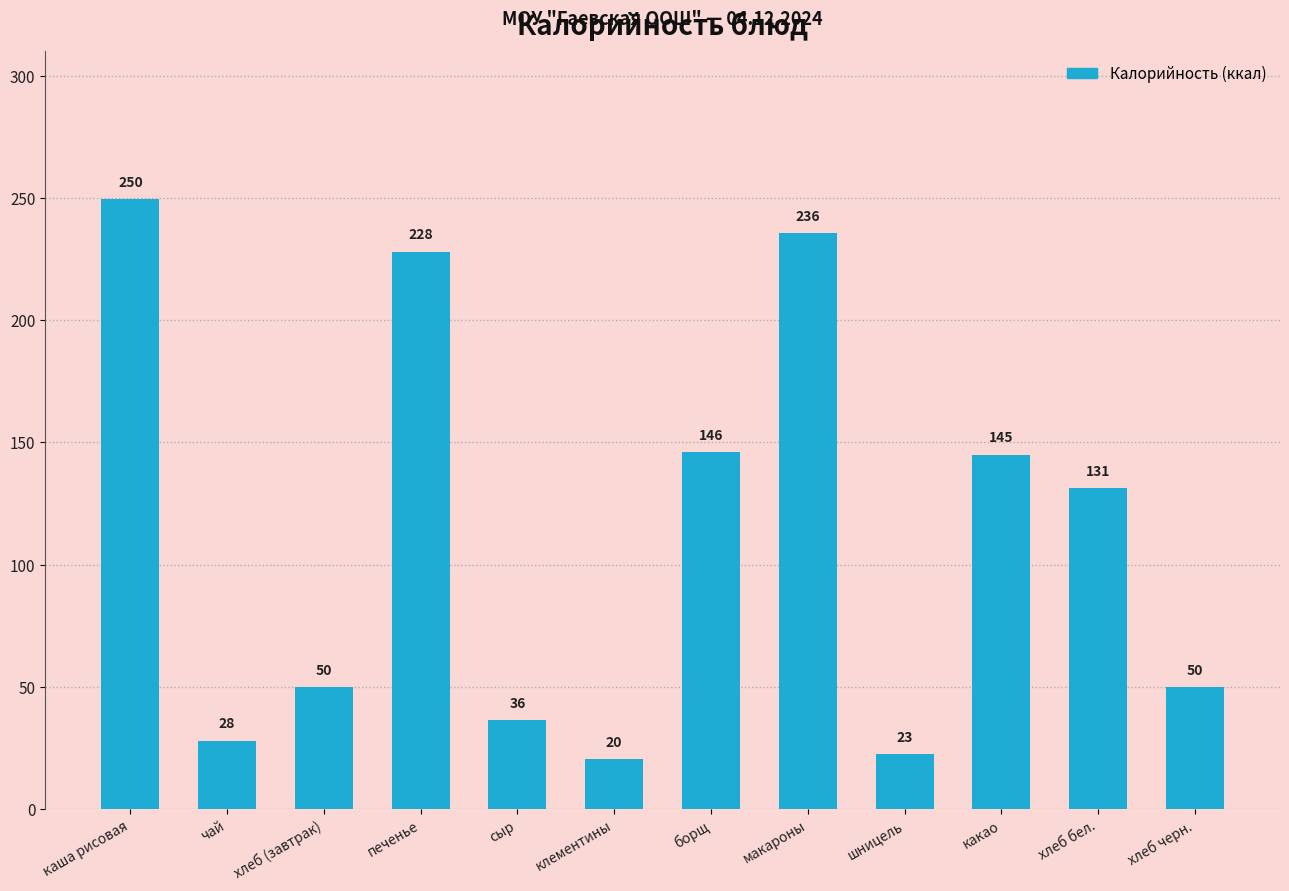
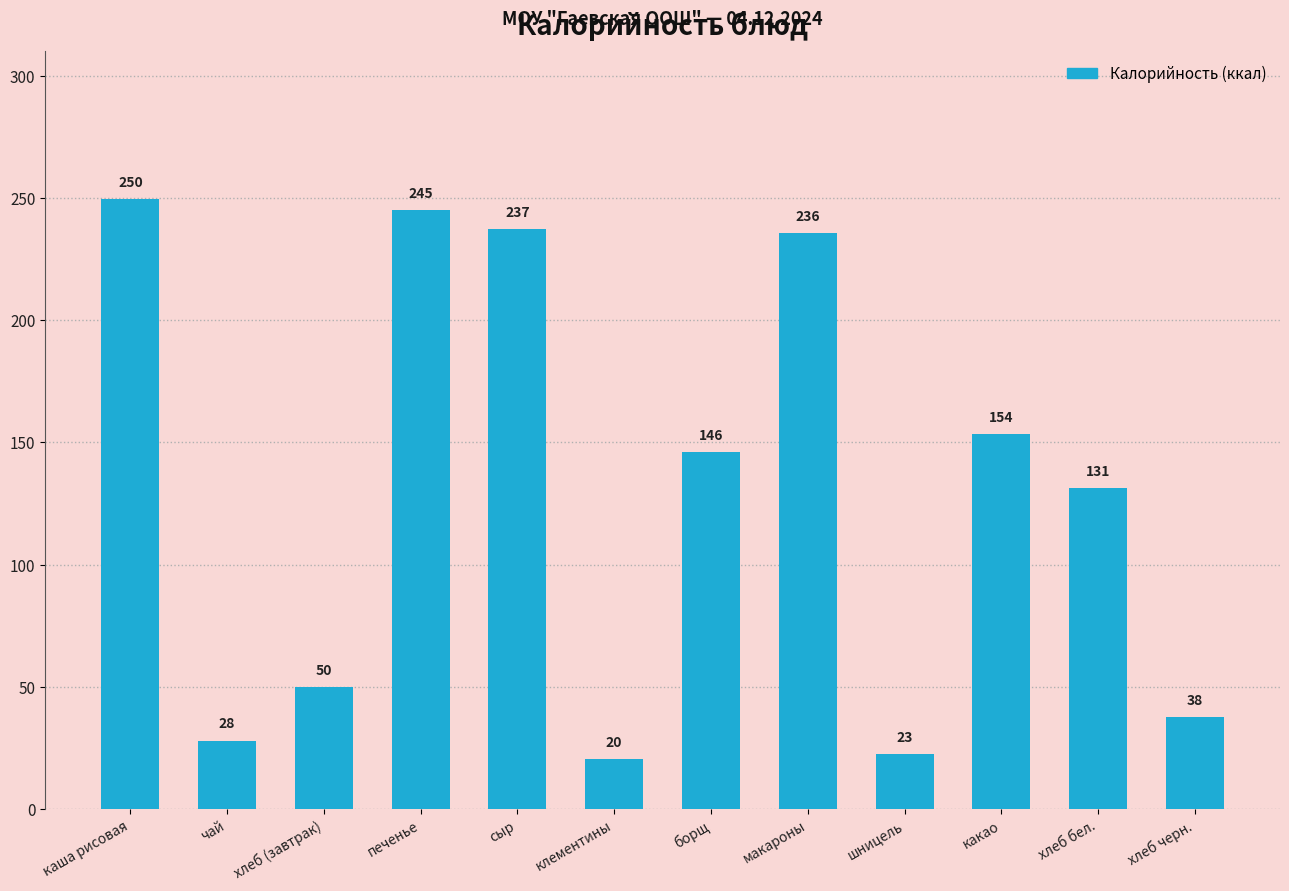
  {
    "каша рисовая": 250,
    "чай": 28,
    "хлеб (завтрак)": 50,
-   "печенье": 228,
-   "сыр": 36,
+   "печенье": 245,
+   "сыр": 237,
    "клементины": 20,
    "борщ": 146,
    "макароны": 236,
    "шницель": 23,
-   "какао": 145,
+   "какао": 154,
    "хлеб бел.": 131,
-   "хлеб черн.": 50
+   "хлеб черн.": 38
  }
